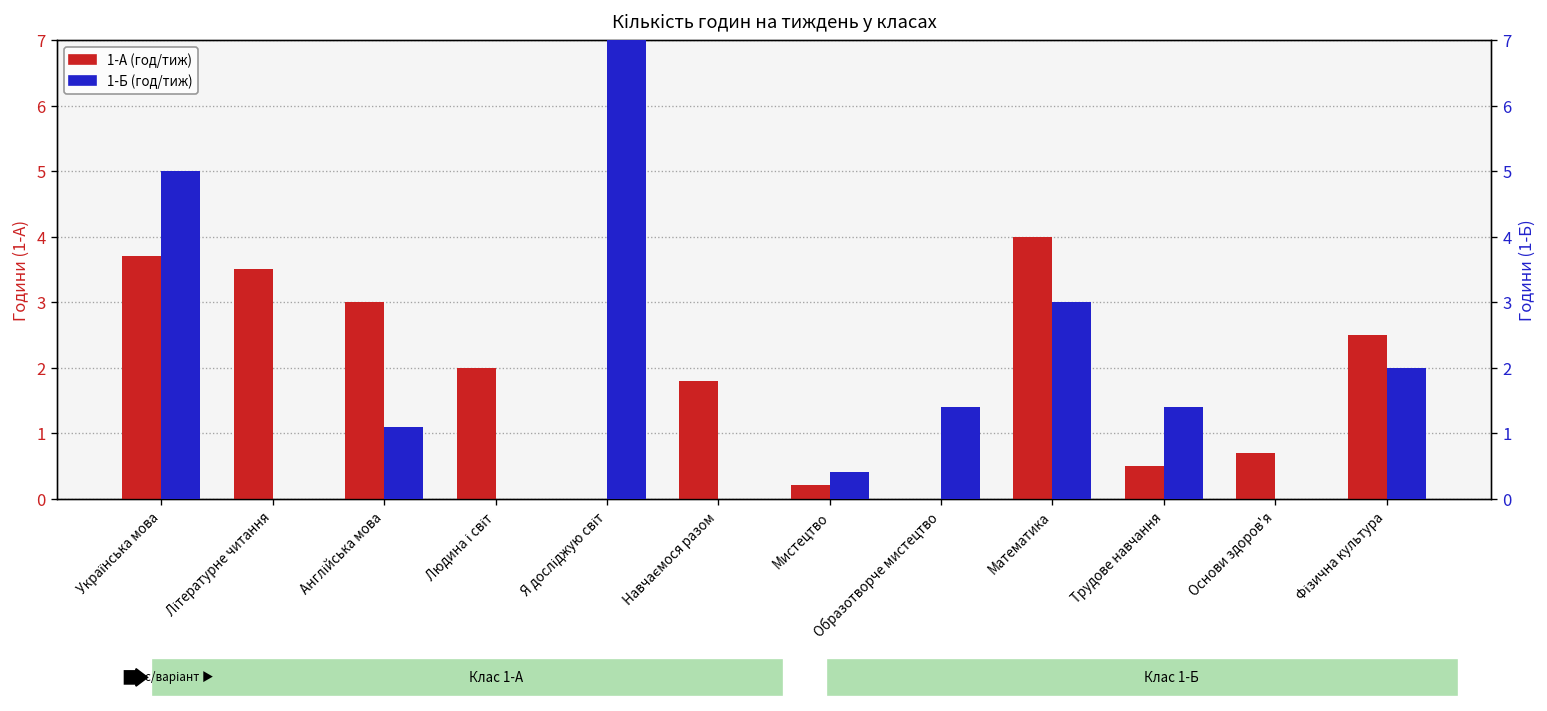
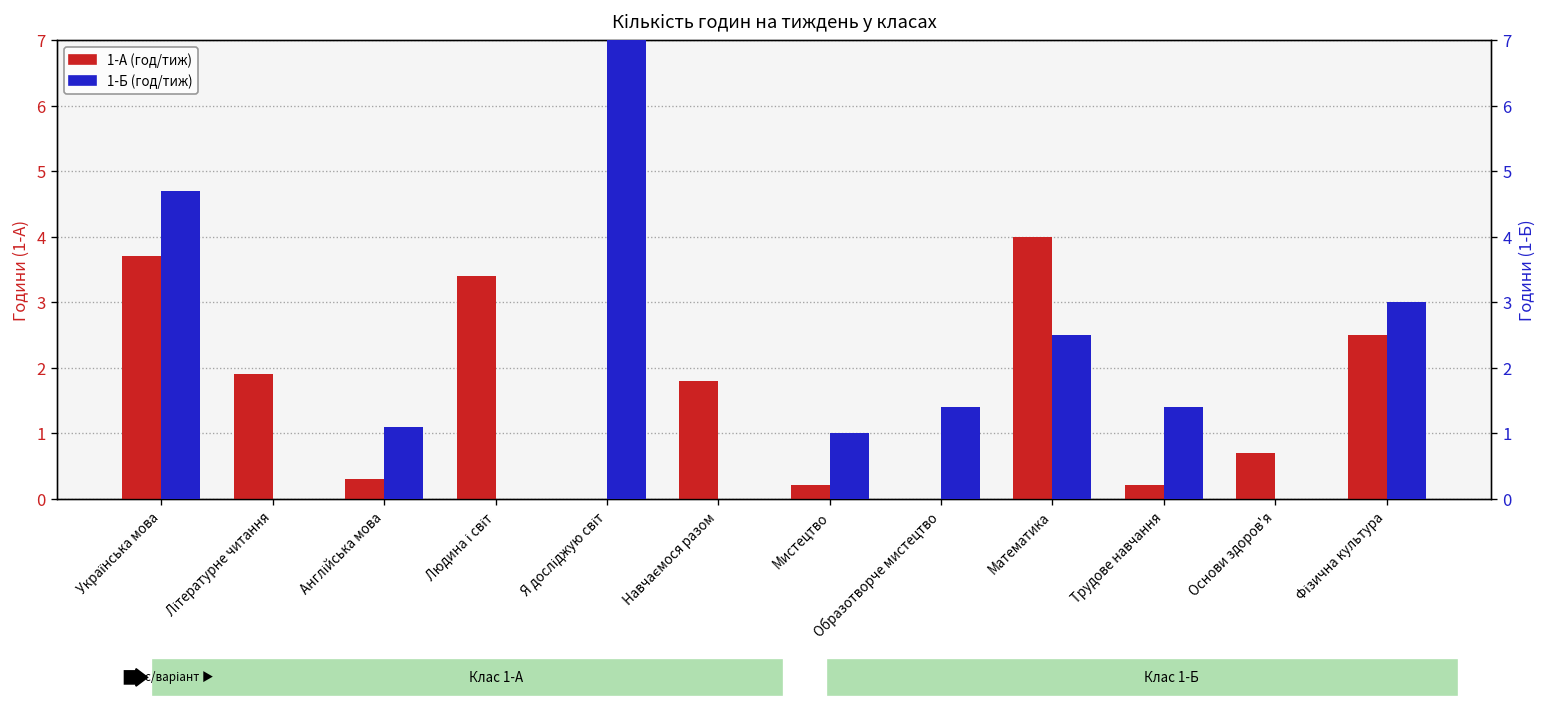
  {
    "1-А (год/тиж)": {
      "Українська мова": 3.7,
-     "Літературне читання": 3.5,
-     "Англійська мова": 3.0,
-     "Людина і світ": 2.0,
+     "Літературне читання": 1.9,
+     "Англійська мова": 0.3,
+     "Людина і світ": 3.4,
      "Я досліджую світ": 0.0,
      "Навчаємося разом": 1.8,
      "Мистецтво": 0.2,
      "Образотворче мистецтво": 0.0,
      "Математика": 4.0,
-     "Трудове навчання": 0.5,
+     "Трудове навчання": 0.2,
      "Основи здоров'я": 0.7,
      "Фізична культура": 2.5
    },
    "1-Б (год/тиж)": {
-     "Українська мова": 5.0,
+     "Українська мова": 4.7,
      "Літературне читання": 0.0,
      "Англійська мова": 1.1,
      "Людина і світ": 0.0,
      "Я досліджую світ": 7.0,
      "Навчаємося разом": 0.0,
-     "Мистецтво": 0.4,
+     "Мистецтво": 1.0,
      "Образотворче мистецтво": 1.4,
-     "Математика": 3.0,
+     "Математика": 2.5,
      "Трудове навчання": 1.4,
      "Основи здоров'я": 0.0,
-     "Фізична культура": 2
+     "Фізична культура": 3
    }
  }
